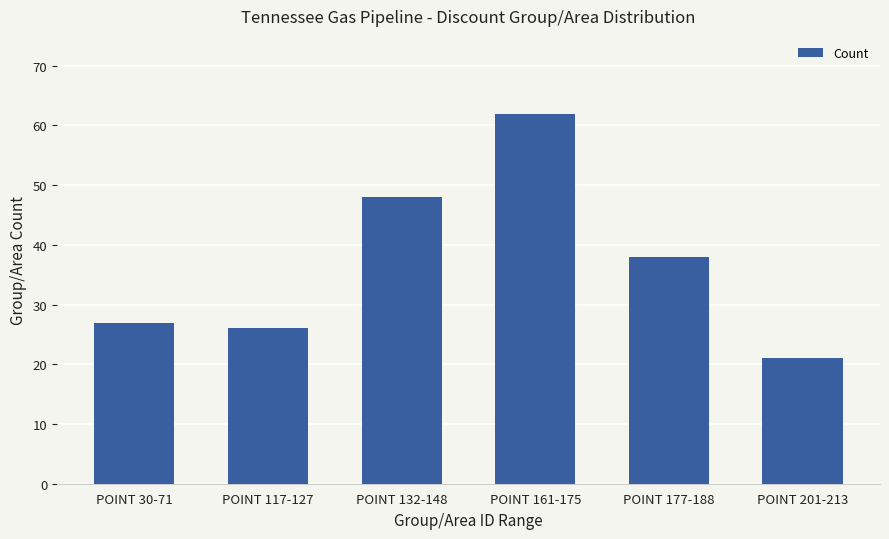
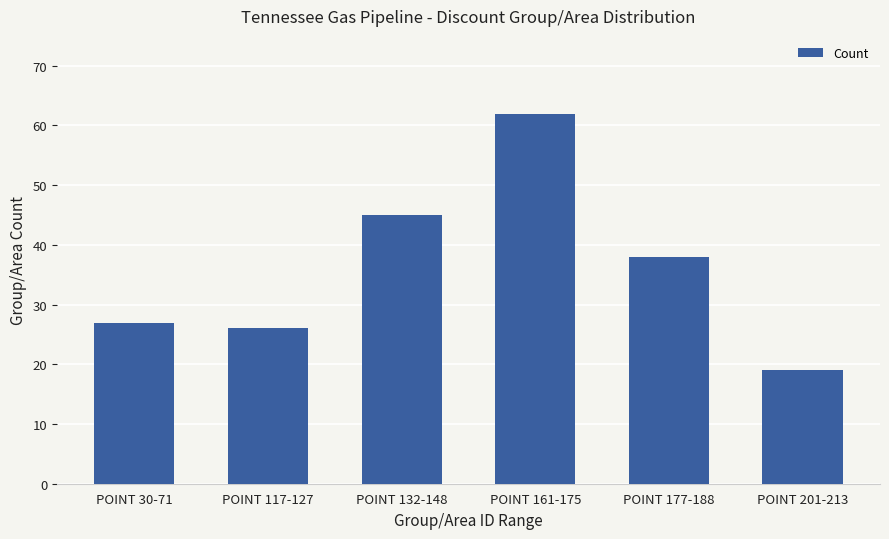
  {
    "POINT 30-71": 27,
    "POINT 117-127": 26,
-   "POINT 132-148": 48,
+   "POINT 132-148": 45,
    "POINT 161-175": 62,
    "POINT 177-188": 38,
-   "POINT 201-213": 21
+   "POINT 201-213": 19
  }
